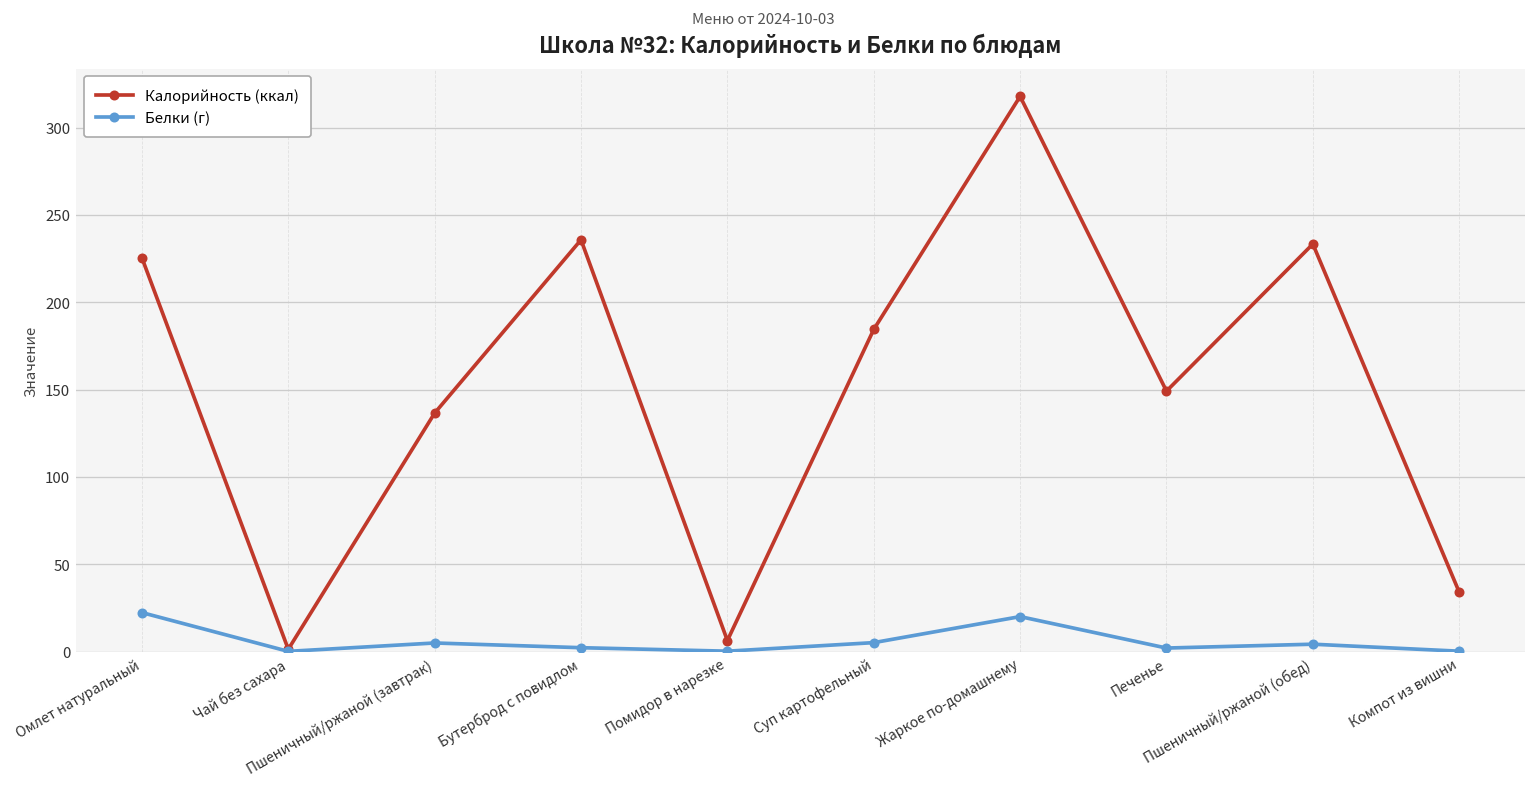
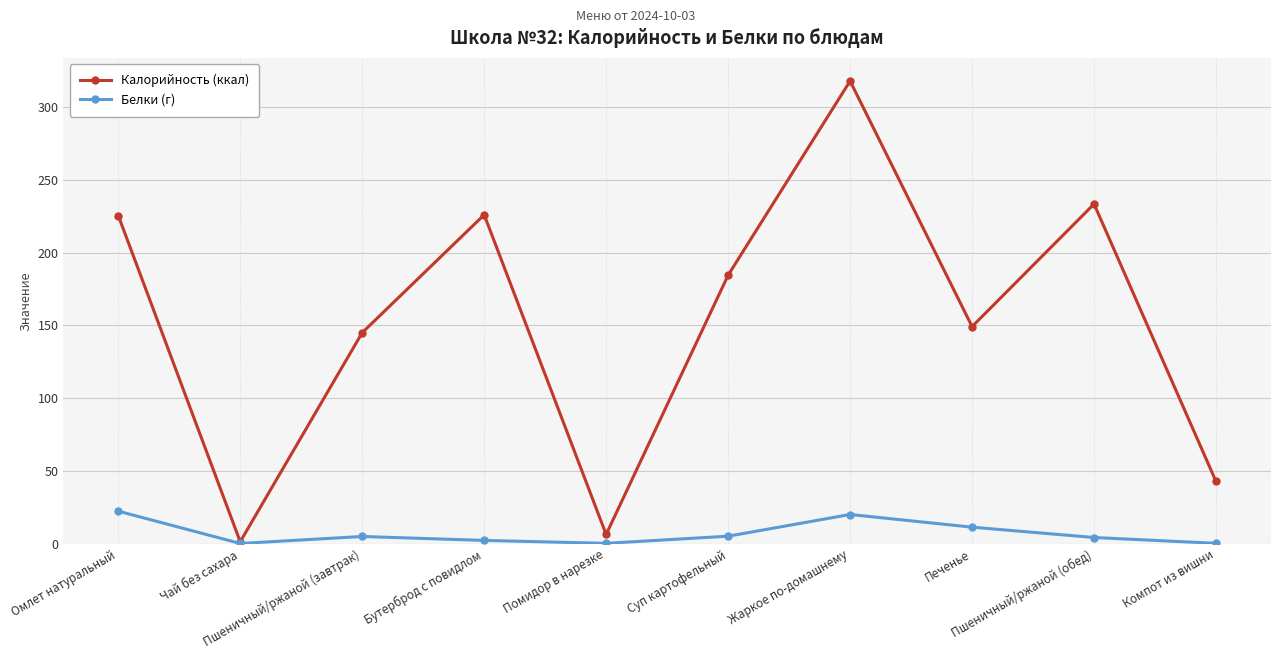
  {
    "Калорийность (ккал)": {
      "Омлет натуральный": 226,
-     "Пшеничный/ржаной (завтрак)": 137,
-     "Бутерброд с повидлом": 236,
+     "Пшеничный/ржаной (завтрак)": 145,
+     "Бутерброд с повидлом": 226,
      "Помидор в нарезке": 6,
      "Суп картофельный": 185,
      "Жаркое по-домашнему": 318,
      "Печенье": 149,
      "Пшеничный/ржаной (обед)": 233,
-     "Компот из вишни": 34
+     "Компот из вишни": 43
    },
    "Белки (г)": {
      "Омлет натуральный": 22,
      "Пшеничный/ржаной (завтрак)": 5,
      "Бутерброд с повидлом": 2,
      "Помидор в нарезке": 0,
      "Суп картофельный": 5,
      "Жаркое по-домашнему": 20,
-     "Печенье": 2,
+     "Печенье": 11,
      "Пшеничный/ржаной (обед)": 4,
      "Компот из вишни": 0
    }
  }
